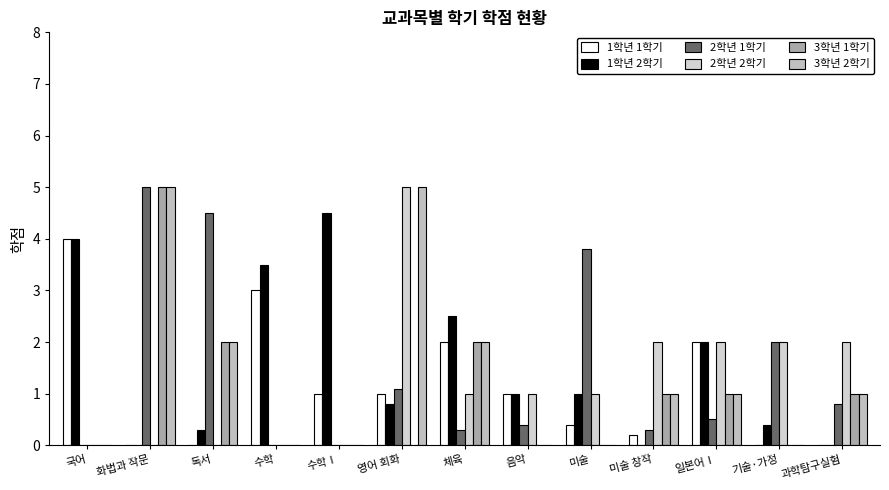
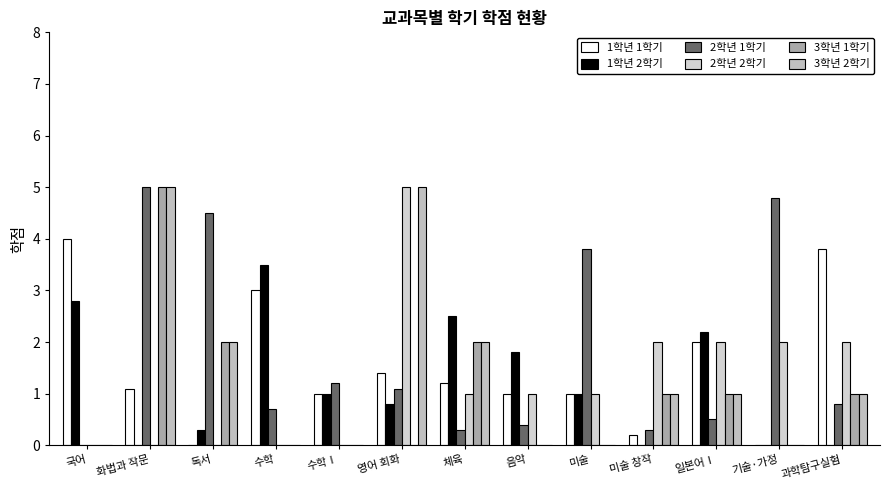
  {
    "1학년 1학기": {
      "국어": 4.0,
-     "화법과 작문": 0.0,
+     "화법과 작문": 1.1,
      "독서": 0.0,
      "수학": 3.0,
      "수학Ⅰ": 1.0,
-     "영어 회화": 1.0,
-     "체육": 2.0,
+     "영어 회화": 1.4,
+     "체육": 1.2,
      "음악": 1.0,
-     "미술": 0.4,
+     "미술": 1.0,
      "미술 창작": 0.2,
      "일본어Ⅰ": 2.0,
      "기술·가정": 0.0,
-     "과학탐구실험": 0.0
+     "과학탐구실험": 3.8
    },
    "1학년 2학기": {
-     "국어": 4.0,
+     "국어": 2.8,
      "화법과 작문": 0.0,
      "독서": 0.3,
      "수학": 3.5,
-     "수학Ⅰ": 4.5,
+     "수학Ⅰ": 1.0,
      "영어 회화": 0.8,
      "체육": 2.5,
-     "음악": 1.0,
+     "음악": 1.8,
      "미술": 1.0,
      "미술 창작": 0.0,
-     "일본어Ⅰ": 2.0,
-     "기술·가정": 0.4,
+     "일본어Ⅰ": 2.2,
+     "기술·가정": 0.0,
      "과학탐구실험": 0.0
    },
    "2학년 1학기": {
      "국어": 0.0,
      "화법과 작문": 5.0,
      "독서": 4.5,
-     "수학": 0.0,
-     "수학Ⅰ": 0.0,
+     "수학": 0.7,
+     "수학Ⅰ": 1.2,
      "영어 회화": 1.1,
      "체육": 0.3,
      "음악": 0.4,
      "미술": 3.8,
      "미술 창작": 0.3,
      "일본어Ⅰ": 0.5,
-     "기술·가정": 2.0,
+     "기술·가정": 4.8,
      "과학탐구실험": 0.8
    }
  }
